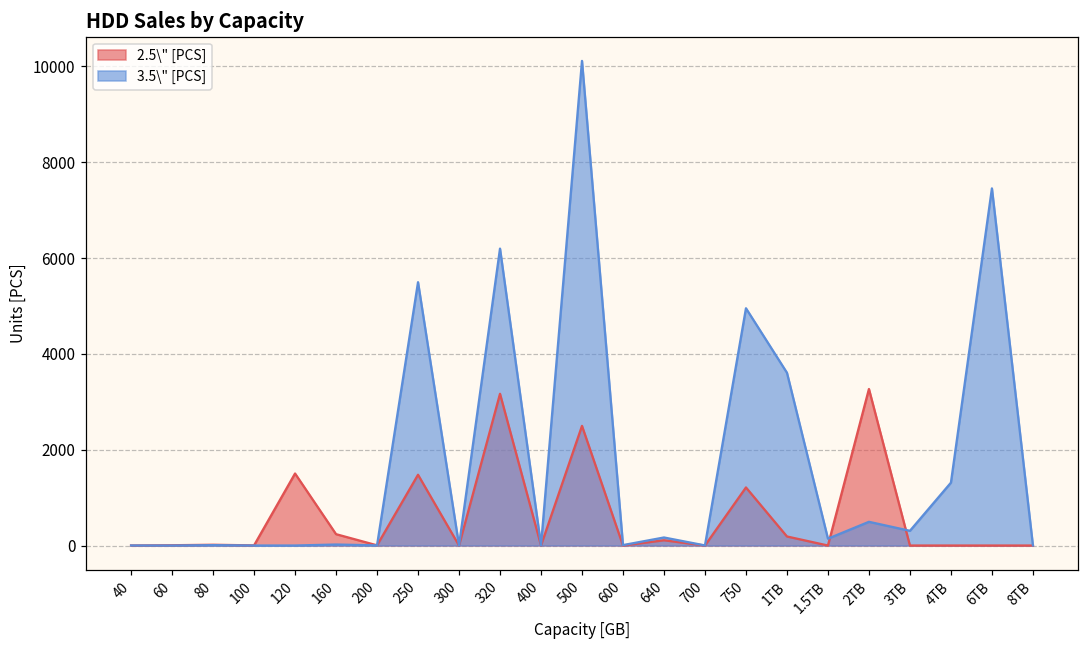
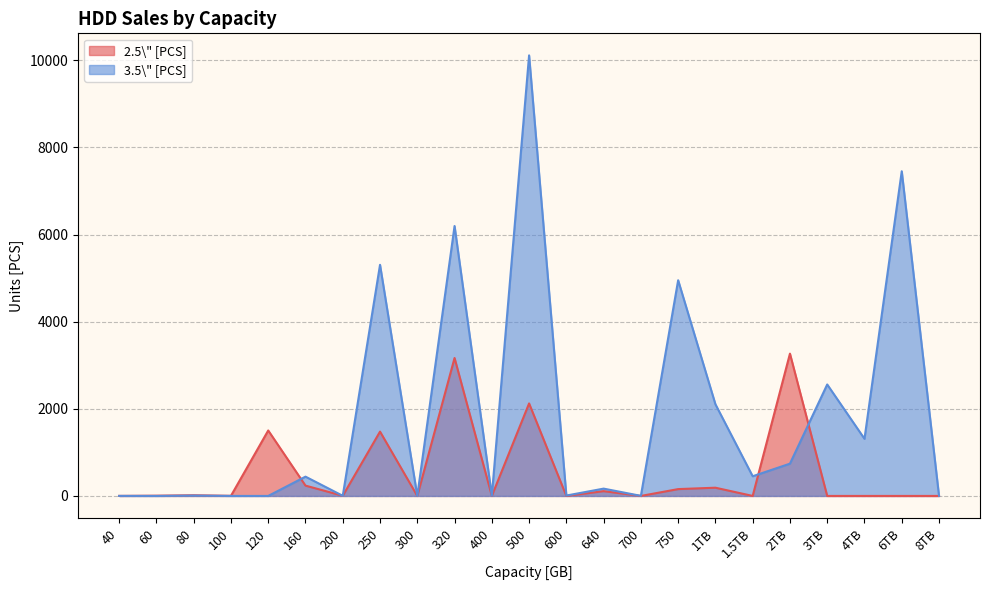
  {
    "2.5\\\" [PCS]": {
      "120": 1500,
      "160": 200,
      "250": 1500,
      "320": 3200,
-     "500": 2500,
-     "750": 1200,
+     "500": 2100,
+     "750": 200,
      "1TB": 200,
      "1.5TB": 0,
      "2TB": 3300,
      "3TB": 0,
      "4TB": 0,
      "6TB": 0
    },
    "3.5\\\" [PCS]": {
      "120": 0,
-     "160": 0,
-     "250": 5500,
+     "160": 400,
+     "250": 5300,
      "320": 6200,
      "500": 10100,
      "750": 5000,
-     "1TB": 3600,
-     "1.5TB": 100,
-     "2TB": 500,
-     "3TB": 300,
+     "1TB": 2100,
+     "1.5TB": 500,
+     "2TB": 700,
+     "3TB": 2600,
      "4TB": 1300,
      "6TB": 7500
    }
  }
